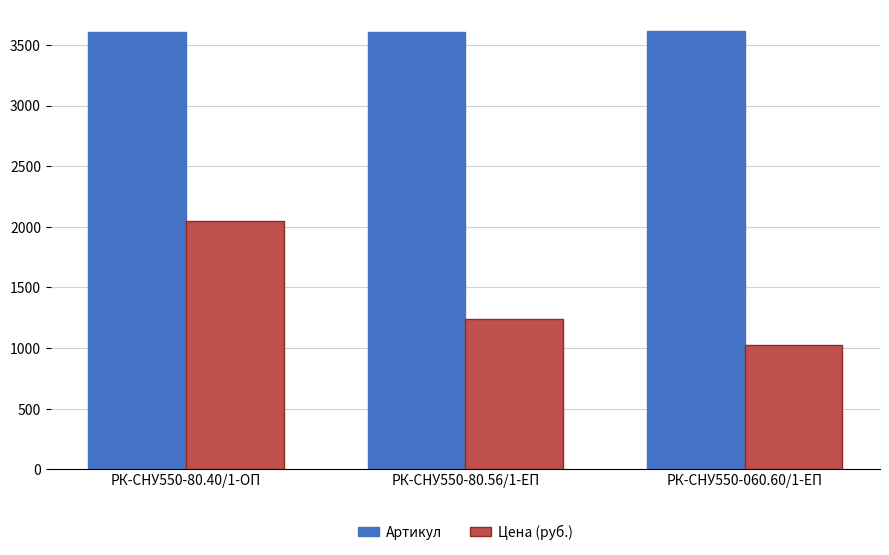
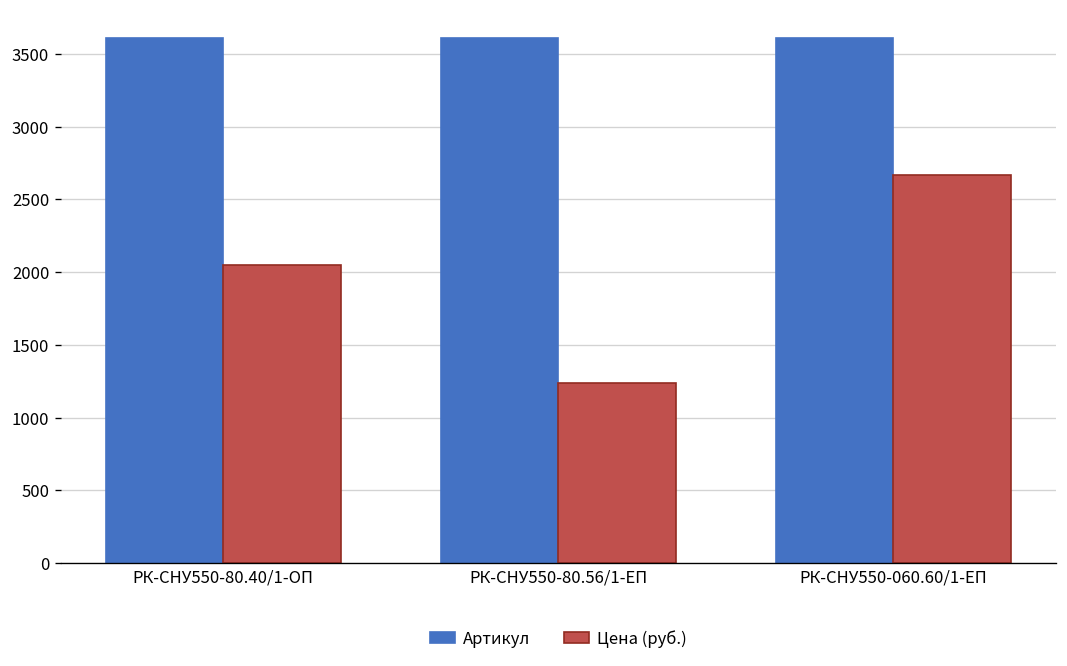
  {
    "Артикул": {
      "РК-СНУ550-80.40/1-ОП": 3610,
      "РК-СНУ550-80.56/1-ЕП": 3610,
      "РК-СНУ550-060.60/1-ЕП": 3610
    },
    "Цена (руб.)": {
      "РК-СНУ550-80.40/1-ОП": 2050,
      "РК-СНУ550-80.56/1-ЕП": 1240,
-     "РК-СНУ550-060.60/1-ЕП": 1020
+     "РК-СНУ550-060.60/1-ЕП": 2670
    }
  }
